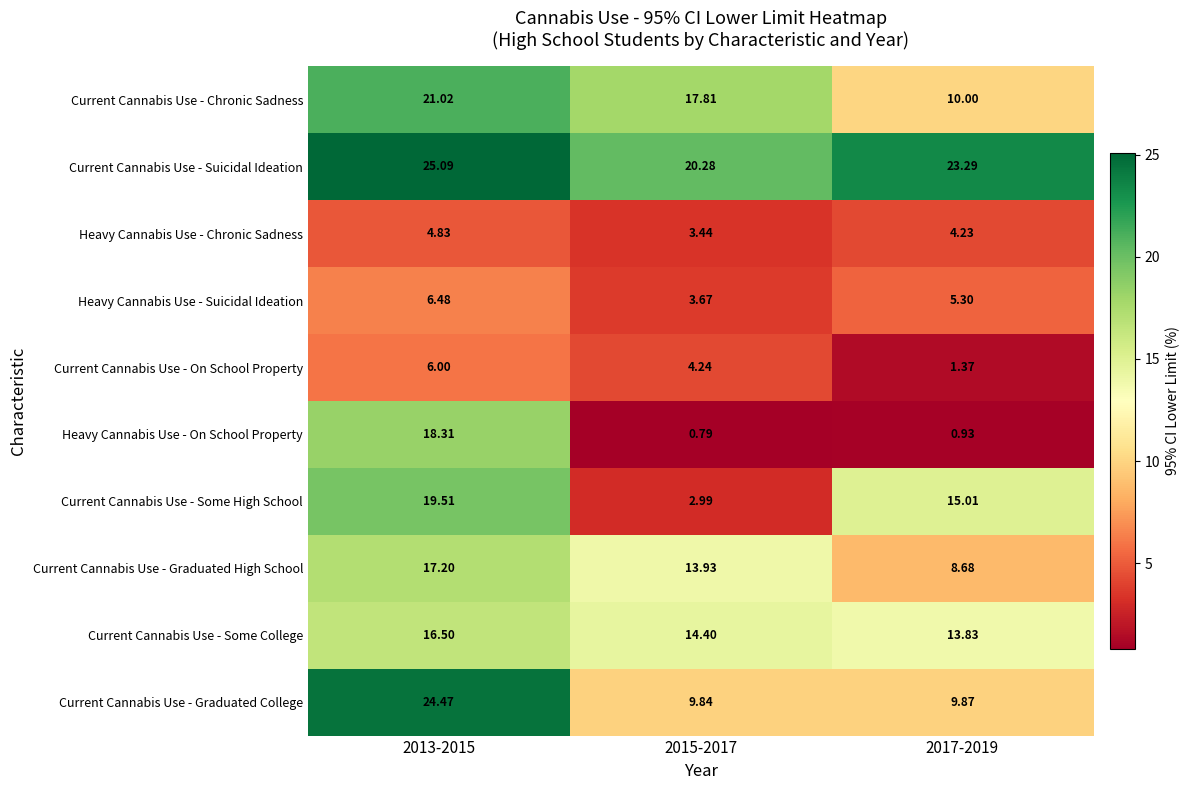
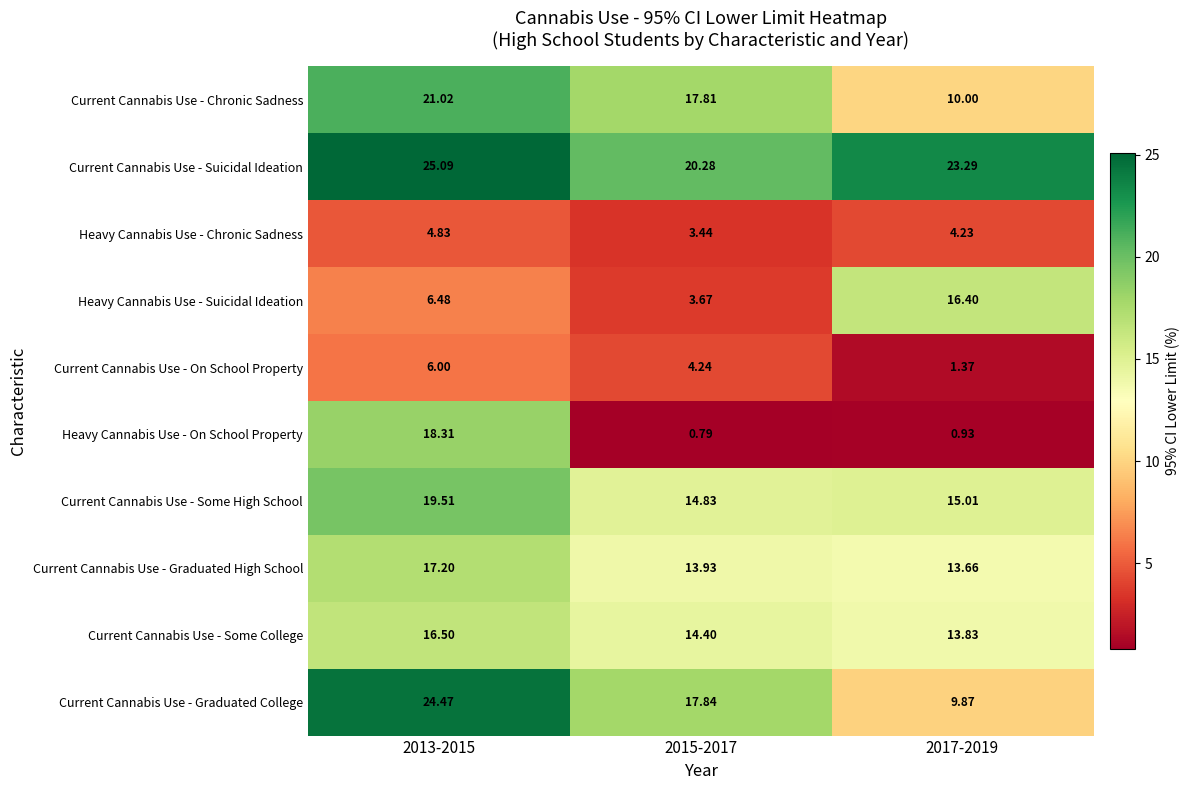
  {
    "Current Cannabis Use - Chronic Sadness": {
      "2013-2015": 21.02,
      "2015-2017": 17.81,
      "2017-2019": 10.00
    },
    "Current Cannabis Use - Suicidal Ideation": {
      "2013-2015": 25.09,
      "2015-2017": 20.28,
      "2017-2019": 23.29
    },
    "Heavy Cannabis Use - Chronic Sadness": {
      "2013-2015": 4.83,
      "2015-2017": 3.44,
      "2017-2019": 4.23
    },
    "Heavy Cannabis Use - Suicidal Ideation": {
      "2013-2015": 6.48,
      "2015-2017": 3.67,
-     "2017-2019": 5.30
+     "2017-2019": 16.40
    },
    "Current Cannabis Use - On School Property": {
      "2013-2015": 6.00,
      "2015-2017": 4.24,
      "2017-2019": 1.37
    },
    "Heavy Cannabis Use - On School Property": {
      "2013-2015": 18.31,
      "2015-2017": 0.79,
      "2017-2019": 0.93
    },
    "Current Cannabis Use - Some High School": {
      "2013-2015": 19.51,
-     "2015-2017": 2.99,
+     "2015-2017": 14.83,
      "2017-2019": 15.01
    },
    "Current Cannabis Use - Graduated High School": {
      "2013-2015": 17.20,
      "2015-2017": 13.93,
-     "2017-2019": 8.68
+     "2017-2019": 13.66
    },
    "Current Cannabis Use - Some College": {
      "2013-2015": 16.50,
      "2015-2017": 14.40,
      "2017-2019": 13.83
    },
    "Current Cannabis Use - Graduated College": {
      "2013-2015": 24.47,
-     "2015-2017": 9.84,
+     "2015-2017": 17.84,
      "2017-2019": 9.87
    }
  }
